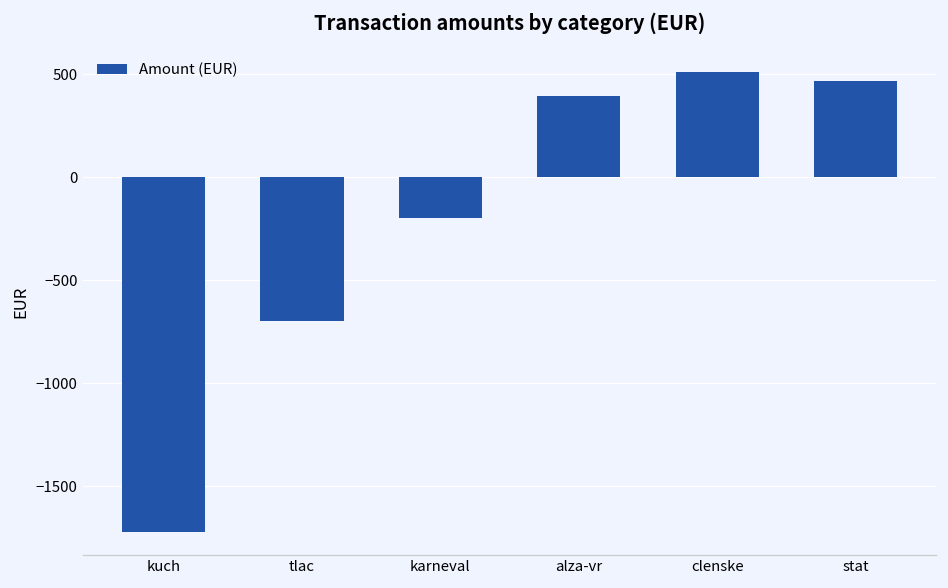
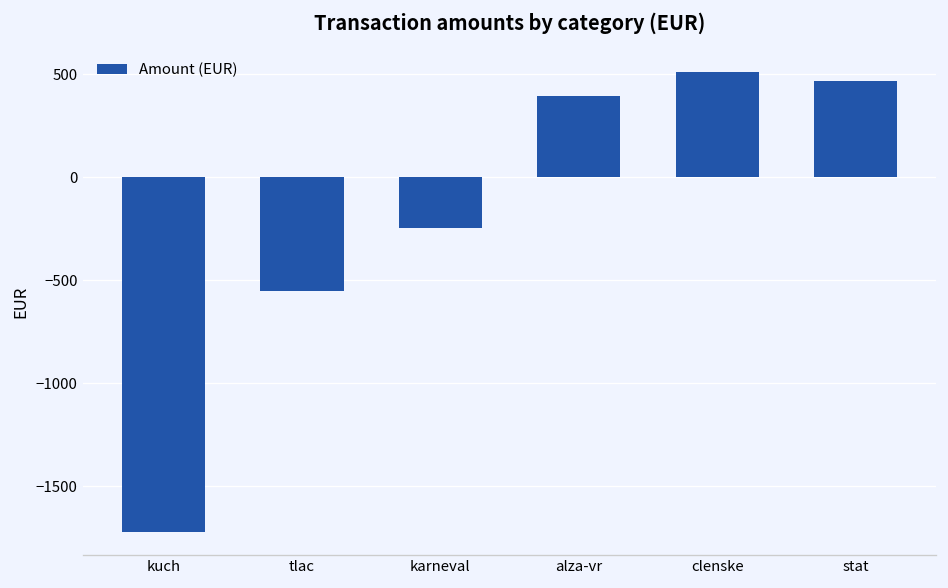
  {
    "kuch": -1720,
-   "tlac": -700,
-   "karneval": -200,
+   "tlac": -550,
+   "karneval": -250,
    "alza-vr": 400,
    "clenske": 510,
    "stat": 470
  }
